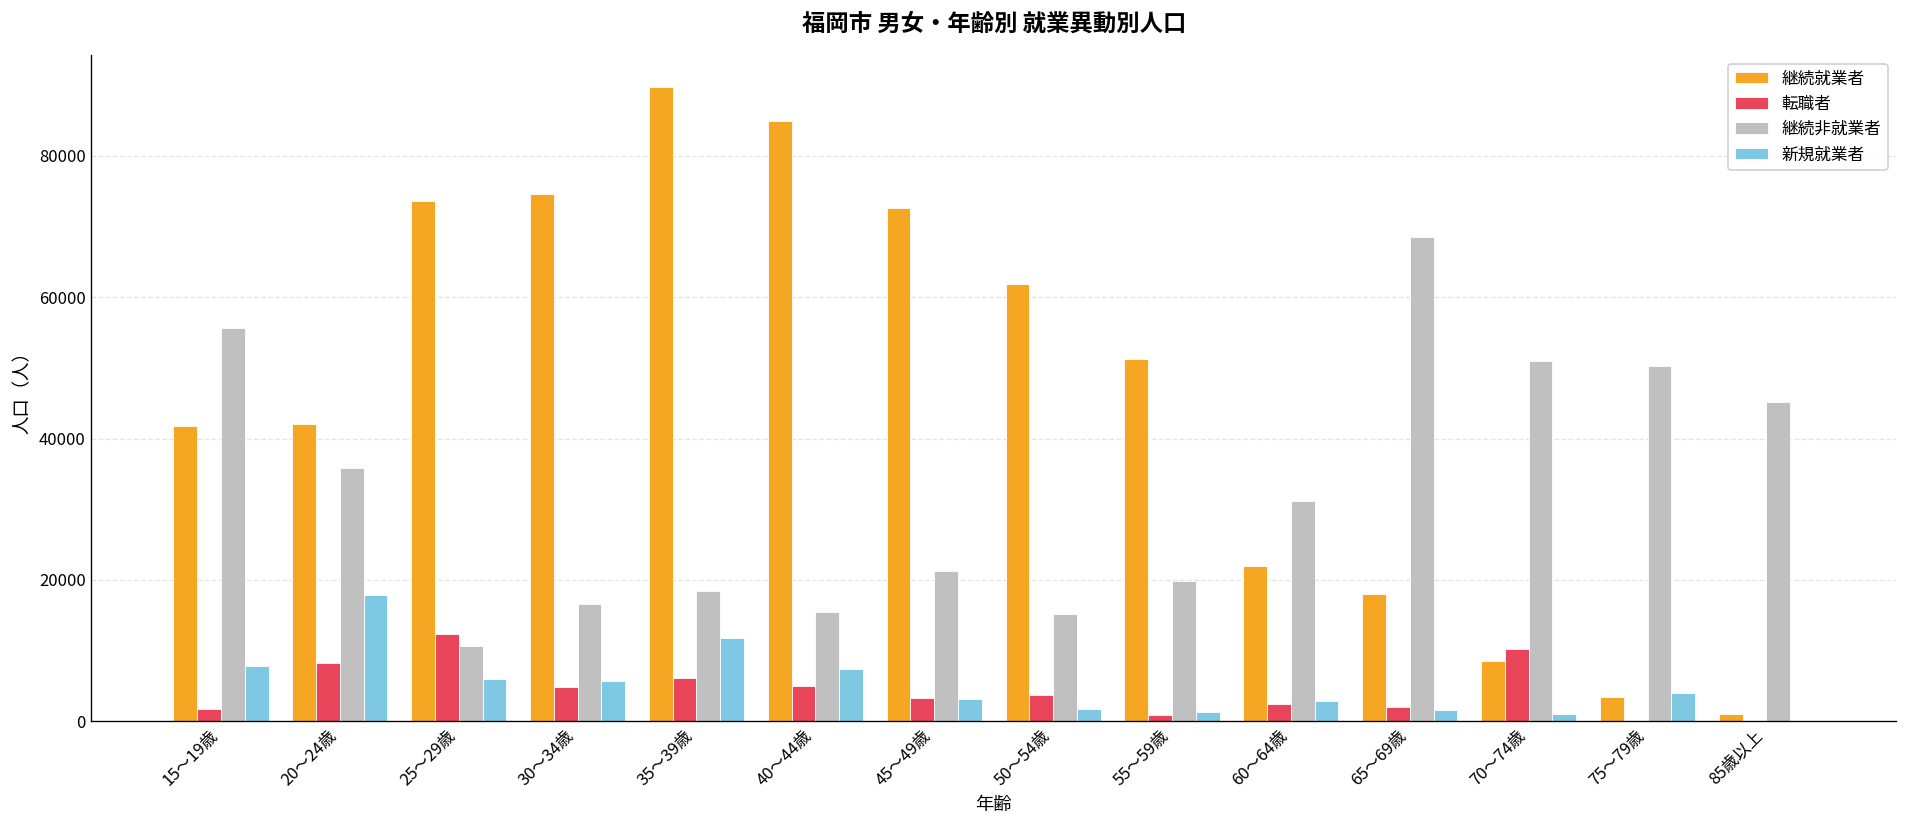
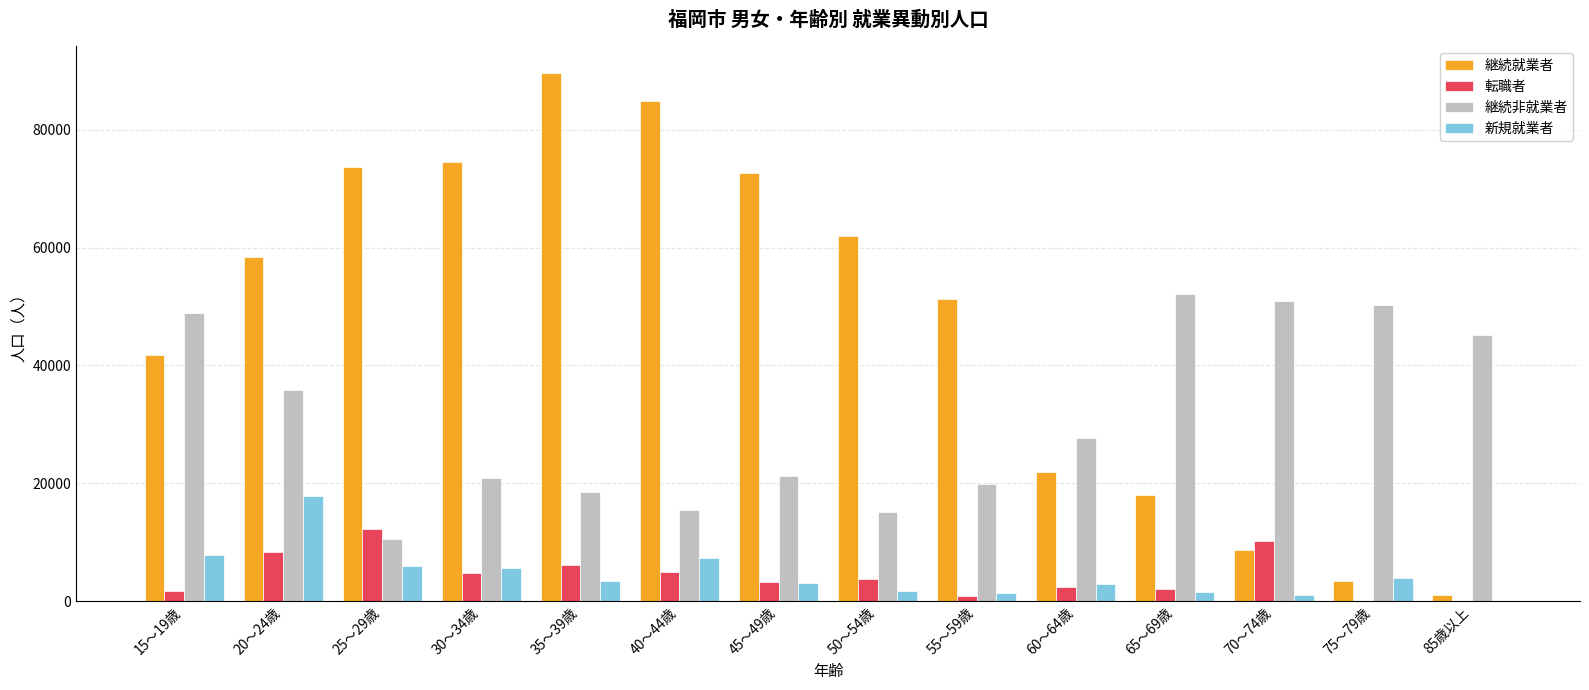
  {
    "継続就業者": {
      "15～19歳": 42000,
-     "20～24歳": 42000,
+     "20～24歳": 58000,
      "25～29歳": 74000,
      "30～34歳": 75000,
      "35～39歳": 90000,
      "40～44歳": 85000,
      "45～49歳": 73000,
      "50～54歳": 62000,
      "55～59歳": 51000,
      "60～64歳": 22000,
      "65～69歳": 18000,
      "70～74歳": 9000,
      "75～79歳": 4000,
      "85歳以上": 1000
    },
    "転職者": {
      "15～19歳": 2000,
      "20～24歳": 8000,
      "25～29歳": 12000,
      "30～34歳": 5000,
      "35～39歳": 6000,
      "40～44歳": 5000,
      "45～49歳": 3000,
      "50～54歳": 4000,
      "55～59歳": 1000,
      "60～64歳": 2000,
      "65～69歳": 2000,
      "70～74歳": 10000,
      "75～79歳": 0,
      "85歳以上": 0
    },
    "継続非就業者": {
-     "15～19歳": 56000,
+     "15～19歳": 49000,
      "20～24歳": 36000,
      "25～29歳": 11000,
-     "30～34歳": 17000,
+     "30～34歳": 21000,
      "35～39歳": 19000,
      "40～44歳": 16000,
      "45～49歳": 21000,
      "50～54歳": 15000,
      "55～59歳": 20000,
-     "60～64歳": 31000,
-     "65～69歳": 68000,
+     "60～64歳": 28000,
+     "65～69歳": 52000,
      "70～74歳": 51000,
      "75～79歳": 50000,
      "85歳以上": 45000
    },
    "新規就業者": {
      "15～19歳": 8000,
      "20～24歳": 18000,
      "25～29歳": 6000,
      "30～34歳": 6000,
-     "35～39歳": 12000,
+     "35～39歳": 3000,
      "40～44歳": 7000,
      "45～49歳": 3000,
      "50～54歳": 2000,
      "55～59歳": 1000,
      "60～64歳": 3000,
      "65～69歳": 2000,
      "70～74歳": 1000,
      "75～79歳": 4000,
      "85歳以上": 0
    }
  }
